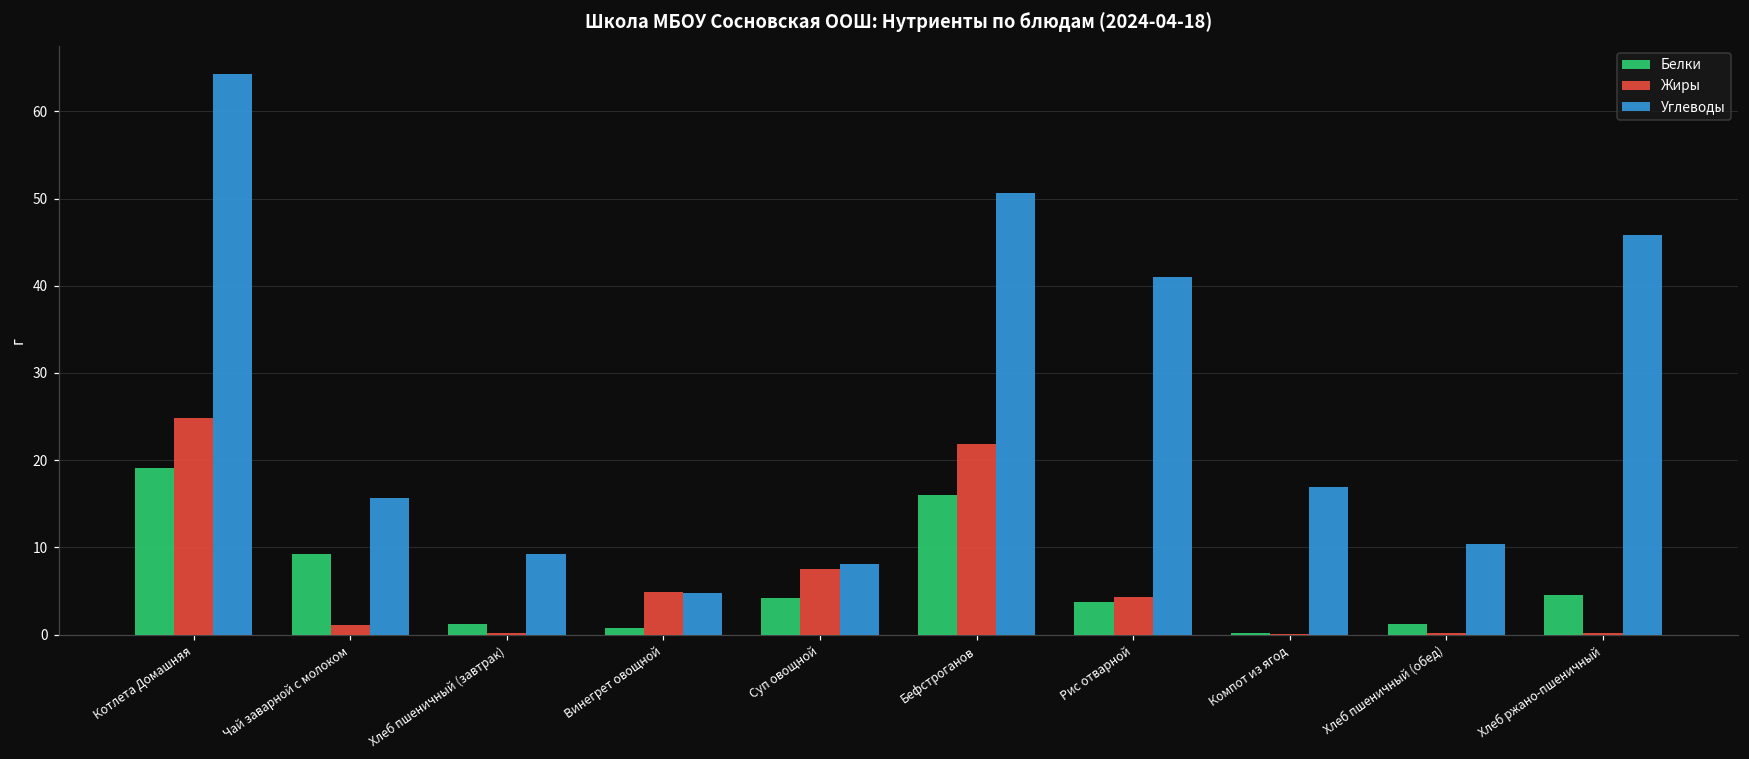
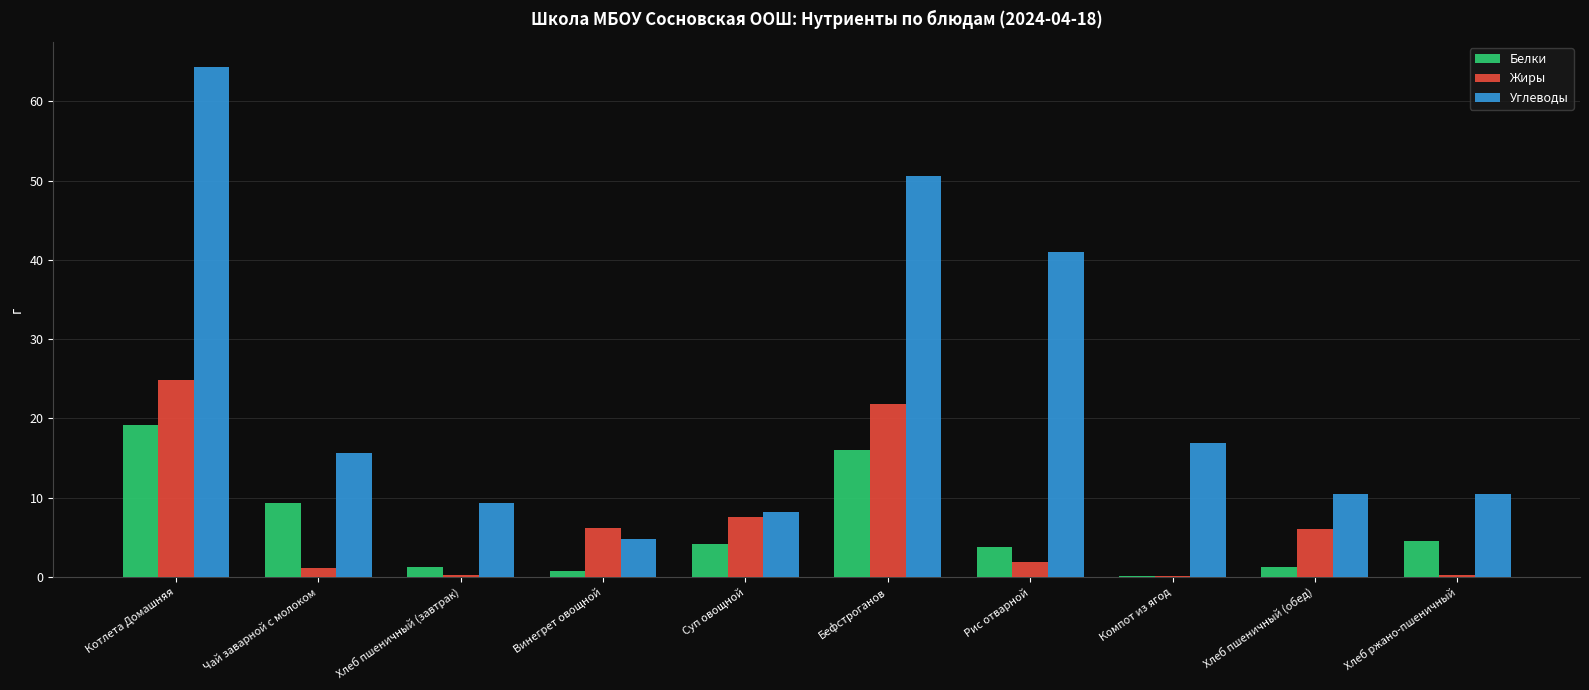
  {
    "Белки": {
      "Котлета Домашняя": 19,
      "Чай заварной с молоком": 9,
      "Хлеб пшеничный (завтрак)": 1,
      "Винегрет овощной": 1,
      "Суп овощной": 4,
      "Бефстроганов": 16,
      "Рис отварной": 4,
      "Хлеб пшеничный (обед)": 1,
      "Хлеб ржано-пшеничный": 5
    },
    "Жиры": {
      "Котлета Домашняя": 25,
      "Чай заварной с молоком": 1,
-     "Винегрет овощной": 5,
+     "Винегрет овощной": 6,
      "Суп овощной": 8,
      "Бефстроганов": 22,
-     "Рис отварной": 4,
-     "Хлеб пшеничный (обед)": 0
+     "Рис отварной": 2,
+     "Хлеб пшеничный (обед)": 6
    },
    "Углеводы": {
      "Котлета Домашняя": 64,
      "Чай заварной с молоком": 16,
      "Хлеб пшеничный (завтрак)": 9,
      "Винегрет овощной": 5,
      "Суп овощной": 8,
      "Бефстроганов": 51,
      "Рис отварной": 41,
      "Компот из ягод": 17,
      "Хлеб пшеничный (обед)": 10,
-     "Хлеб ржано-пшеничный": 46
+     "Хлеб ржано-пшеничный": 10
    }
  }
